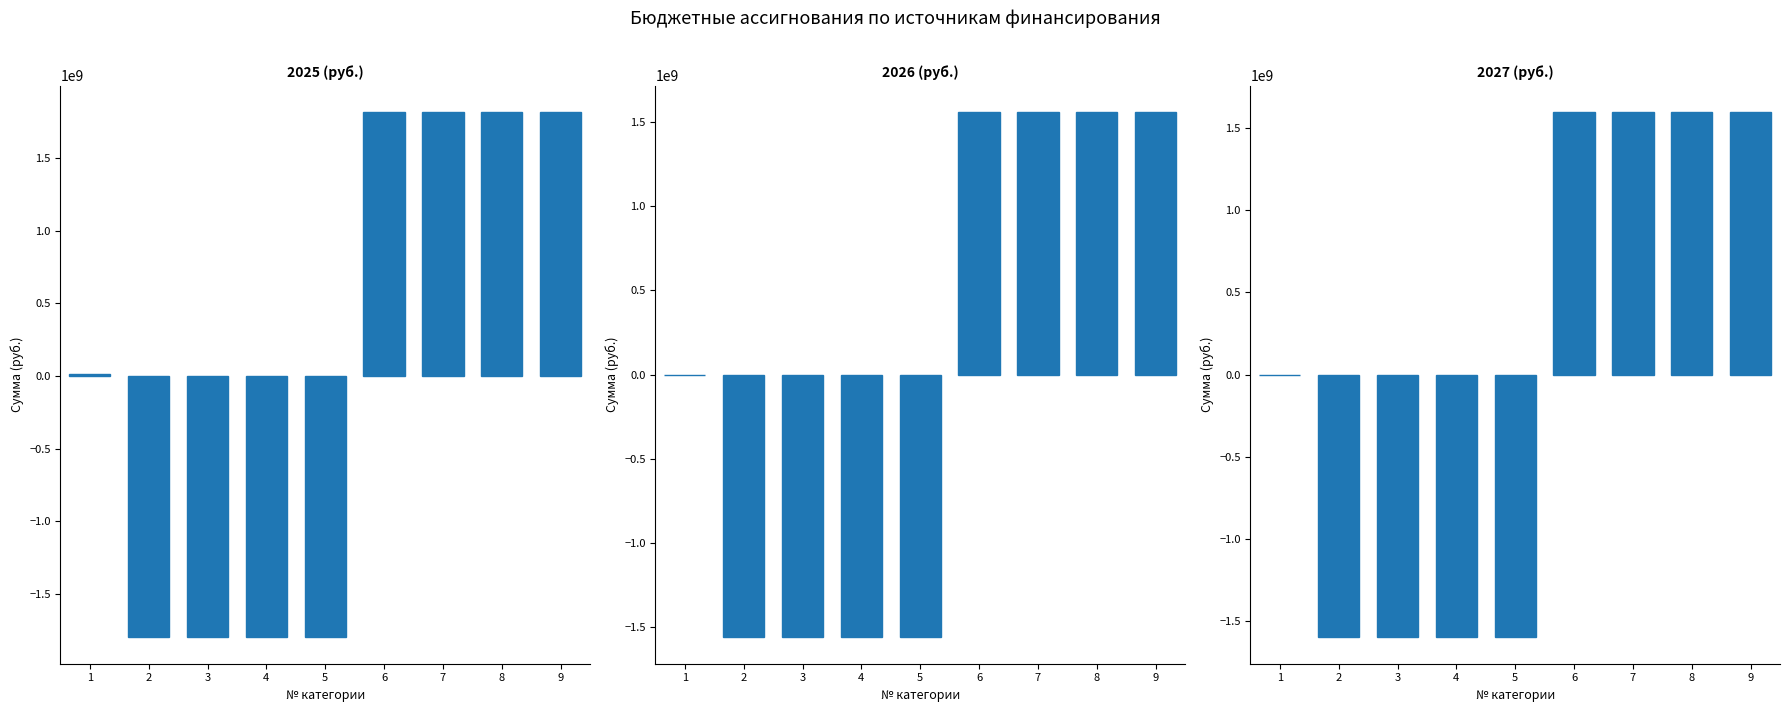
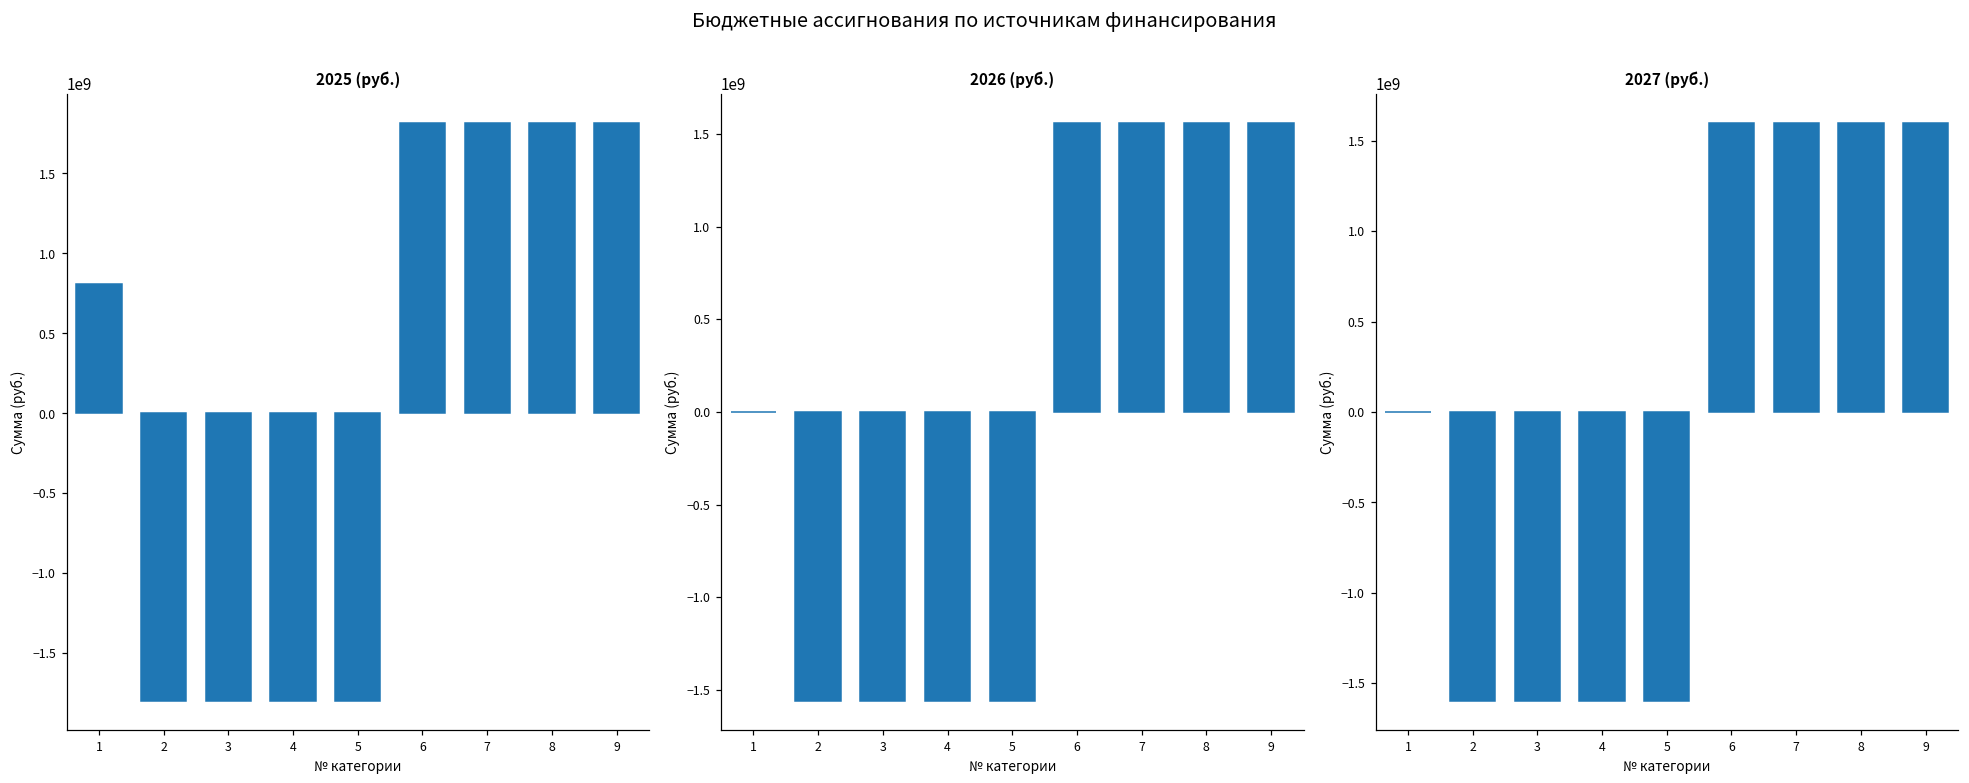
  {
    "2025 (руб.)": {
-     "1": 10000000,
+     "1": 810000000,
      "2": -1800000000,
      "3": -1800000000,
      "4": -1800000000,
      "5": -1800000000,
      "6": 1820000000,
      "7": 1820000000,
      "8": 1820000000,
      "9": 1820000000
    },
    "2026 (руб.)": {
      "1": 0,
      "2": -1560000000,
      "3": -1560000000,
      "4": -1560000000,
      "5": -1560000000,
      "6": 1560000000,
      "7": 1560000000,
      "8": 1560000000,
      "9": 1560000000
    },
    "2027 (руб.)": {
      "1": 0,
      "2": -1600000000,
      "3": -1600000000,
      "4": -1600000000,
      "5": -1600000000,
      "6": 1600000000,
      "7": 1600000000,
      "8": 1600000000,
      "9": 1600000000
    }
  }
